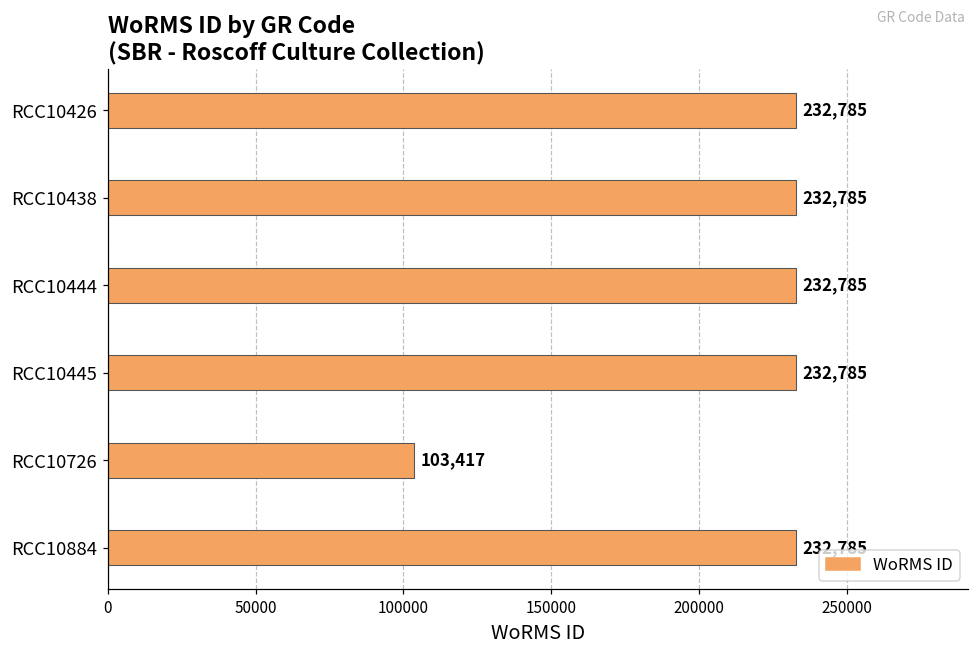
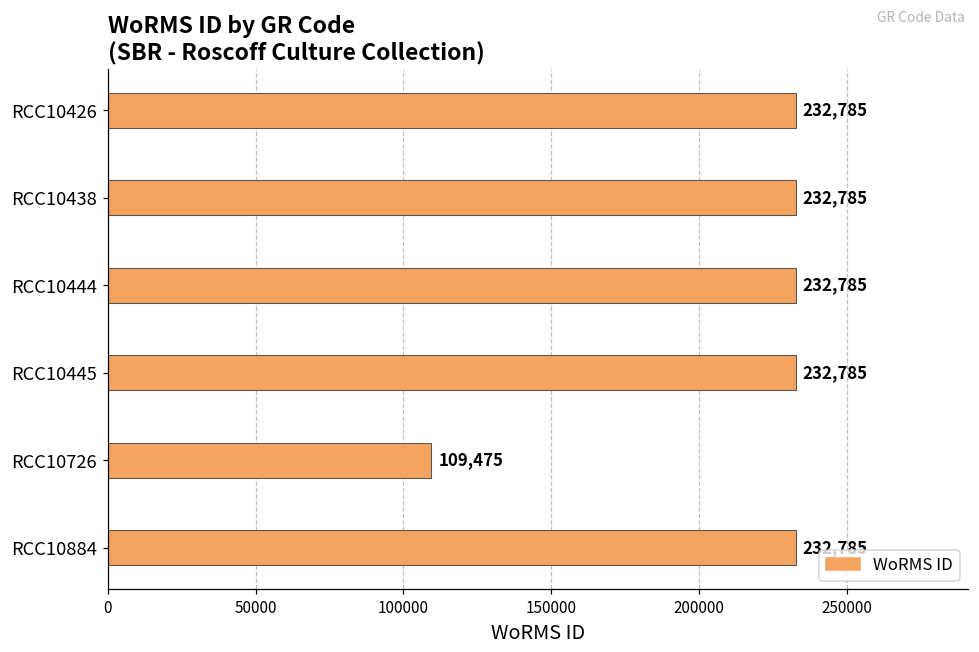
  {
    "RCC10426": "232,785",
    "RCC10438": "232,785",
    "RCC10444": "232,785",
    "RCC10445": "232,785",
-   "RCC10726": "103,417"
+   "RCC10726": "109,475"
  }
